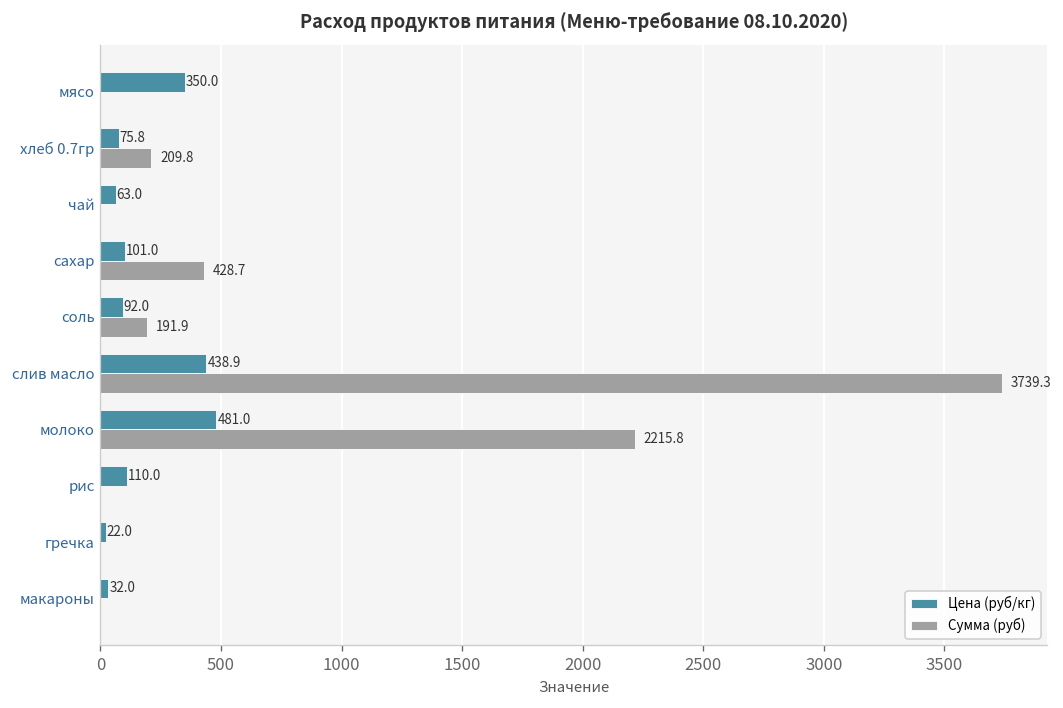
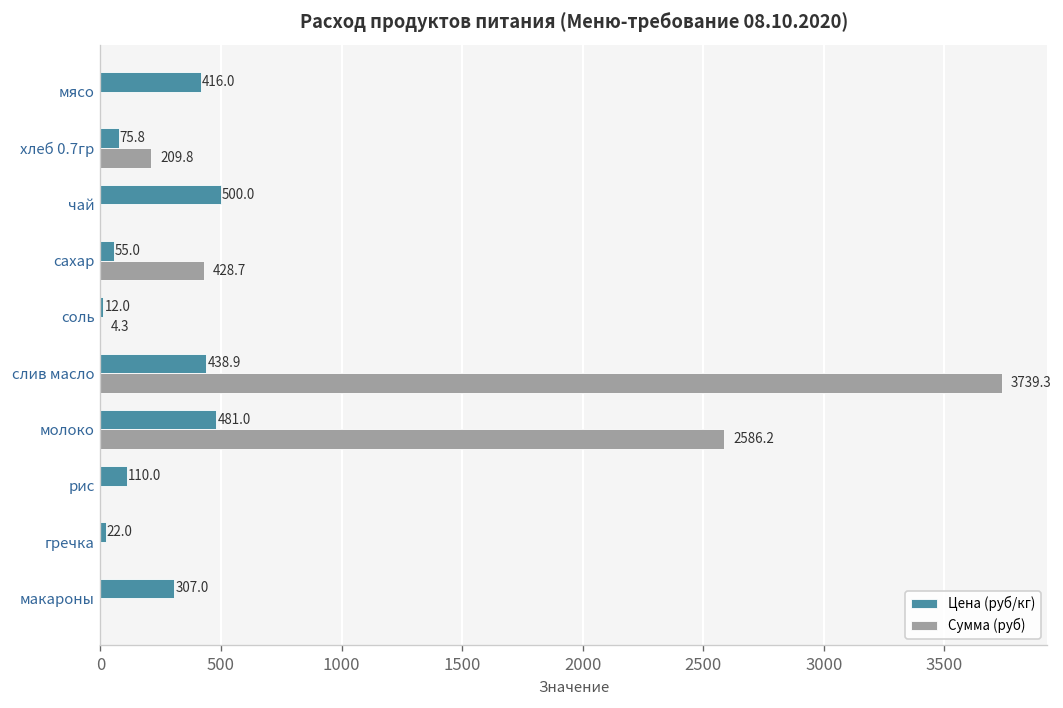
  {
    "Цена (руб/кг)": {
-     "мясо": 350.0,
+     "мясо": 416.0,
      "хлеб 0.7гр": 75.8,
-     "чай": 63.0,
-     "сахар": 101.0,
-     "соль": 92.0,
+     "чай": 500.0,
+     "сахар": 55.0,
+     "соль": 12.0,
      "слив масло": 438.9,
      "молоко": 481.0,
      "рис": 110.0,
      "гречка": 22.0,
-     "макароны": 32.0
+     "макароны": 307.0
    },
    "Сумма (руб)": {
      "хлеб 0.7гр": 209.8,
      "сахар": 428.7,
-     "соль": 191.9,
+     "соль": 4.3,
      "слив масло": 3739.3,
-     "молоко": 2215.8
+     "молоко": 2586.2
    }
  }
